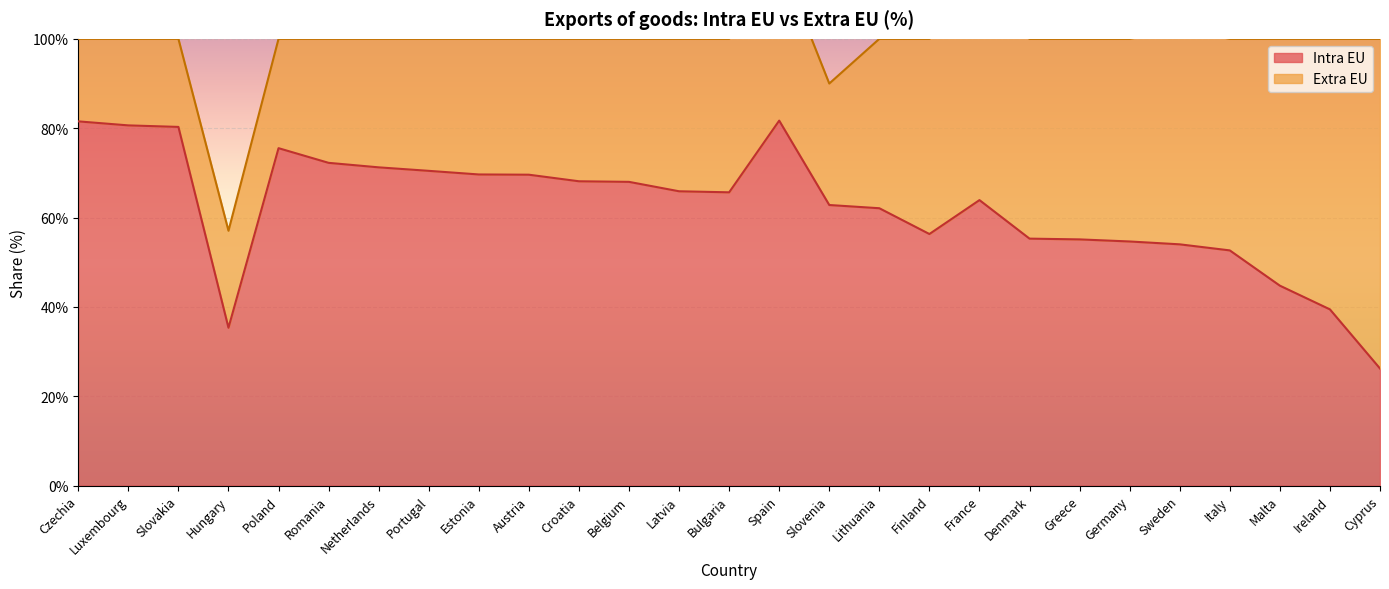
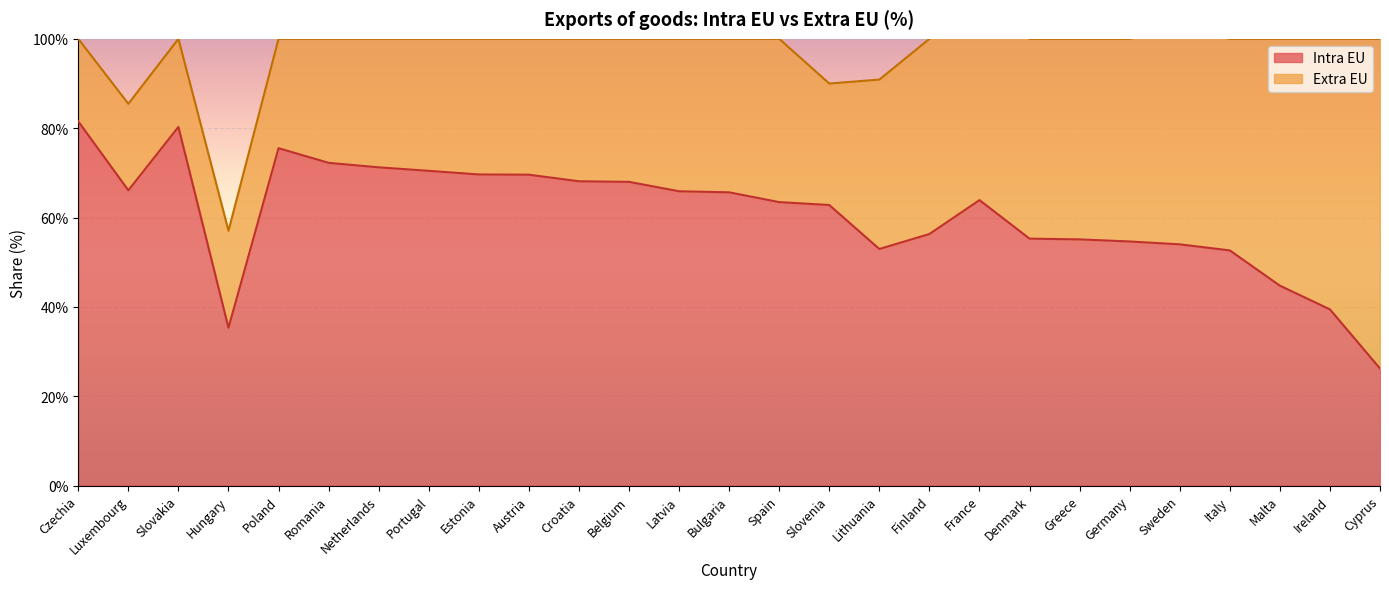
  {
    "Intra EU": {
      "Czechia": "82%",
-     "Luxembourg": "81%",
+     "Luxembourg": "66%",
      "Slovakia": "80%",
      "Hungary": "35%",
      "Poland": "76%",
      "Romania": "72%",
      "Netherlands": "71%",
      "Portugal": "70%",
      "Estonia": "70%",
      "Austria": "70%",
      "Croatia": "68%",
      "Belgium": "68%",
      "Latvia": "66%",
      "Bulgaria": "66%",
-     "Spain": "82%",
+     "Spain": "63%",
      "Slovenia": "63%",
-     "Lithuania": "62%",
+     "Lithuania": "53%",
      "Finland": "56%",
      "France": "64%",
      "Denmark": "55%",
      "Greece": "55%",
      "Germany": "55%",
      "Sweden": "54%",
      "Italy": "53%",
      "Malta": "45%",
      "Ireland": "39%",
      "Cyprus": "26%"
    },
    "Extra EU": {
      "Czechia": "18%",
      "Luxembourg": "19%",
      "Slovakia": "20%",
      "Hungary": "22%",
      "Poland": "24%",
      "Romania": "28%",
      "Netherlands": "29%",
      "Portugal": "30%",
      "Estonia": "30%",
      "Austria": "30%",
      "Croatia": "32%",
      "Belgium": "32%",
      "Latvia": "34%",
      "Bulgaria": "34%",
      "Slovenia": "27%",
      "Lithuania": "38%",
      "Finland": "44%",
      "Denmark": "45%",
      "Greece": "45%",
      "Germany": "45%",
      "Italy": "47%",
      "Malta": "55%",
      "Ireland": "61%",
      "Cyprus": "74%"
    }
  }
